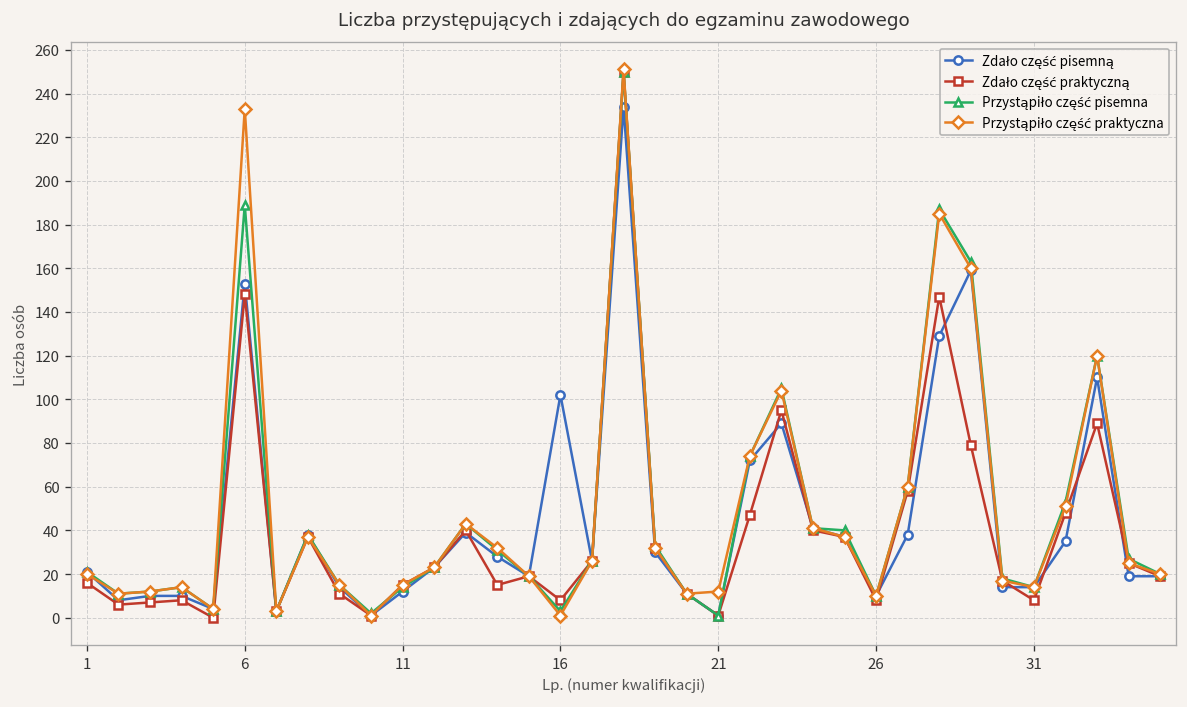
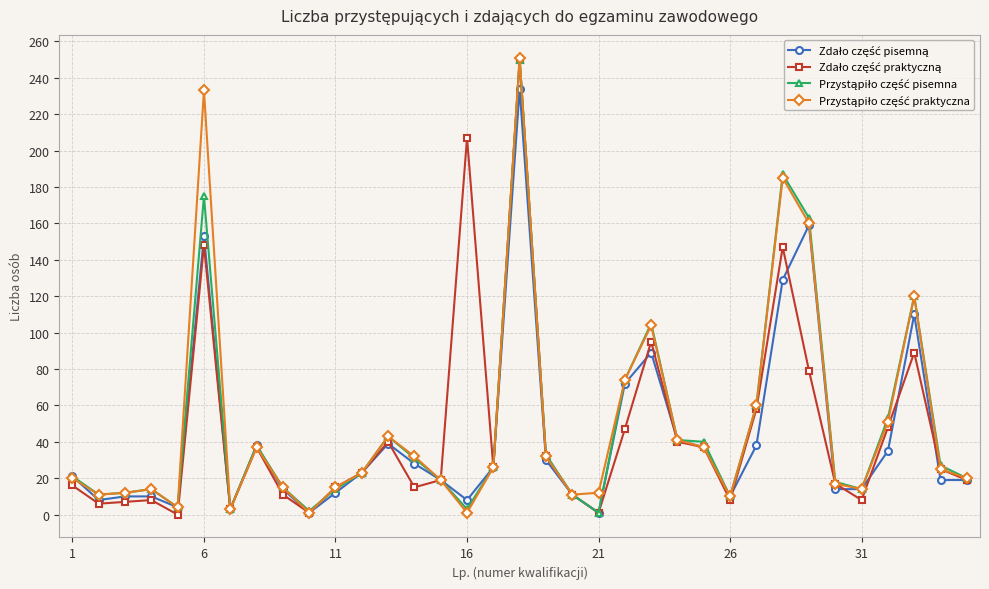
  {
    "Zdało część pisemną": {
      "6": 153,
      "11": 12,
-     "16": 102
+     "16": 8
    },
    "Zdało część praktyczną": {
      "1": 16,
      "6": 148,
-     "16": 8,
+     "16": 207,
      "26": 8,
      "31": 8
    },
    "Przystąpiło część pisemna": {
-     "6": 189,
+     "6": 175,
      "16": 3
    },
    "Przystąpiło część praktyczna": {
      "6": 233,
      "16": 1,
      "21": 12
    }
  }
